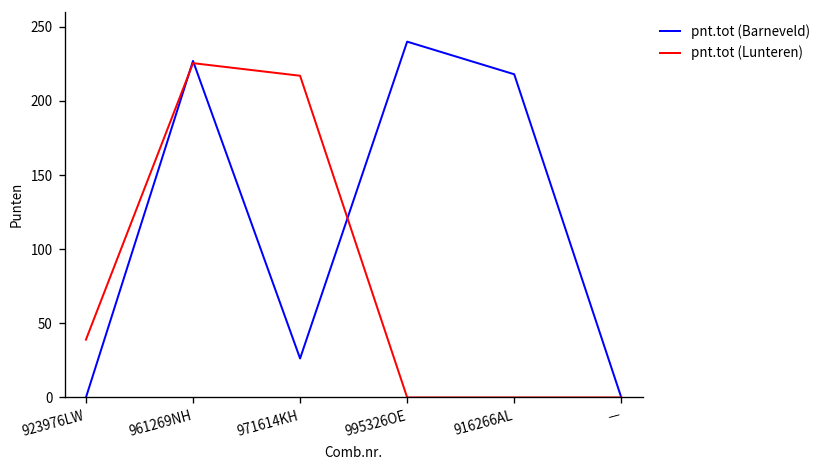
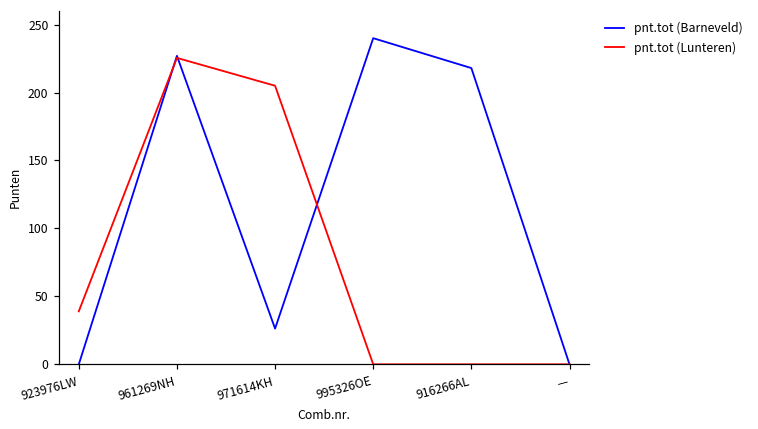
  {
    "pnt.tot (Barneveld)": {
      "923976LW": 0,
      "971614KH": 26,
      "995326OE": 240,
      "916266AL": 218
    },
    "pnt.tot (Lunteren)": {
      "923976LW": 39,
-     "971614KH": 217,
+     "971614KH": 205,
      "995326OE": 0,
      "916266AL": 0
    }
  }
